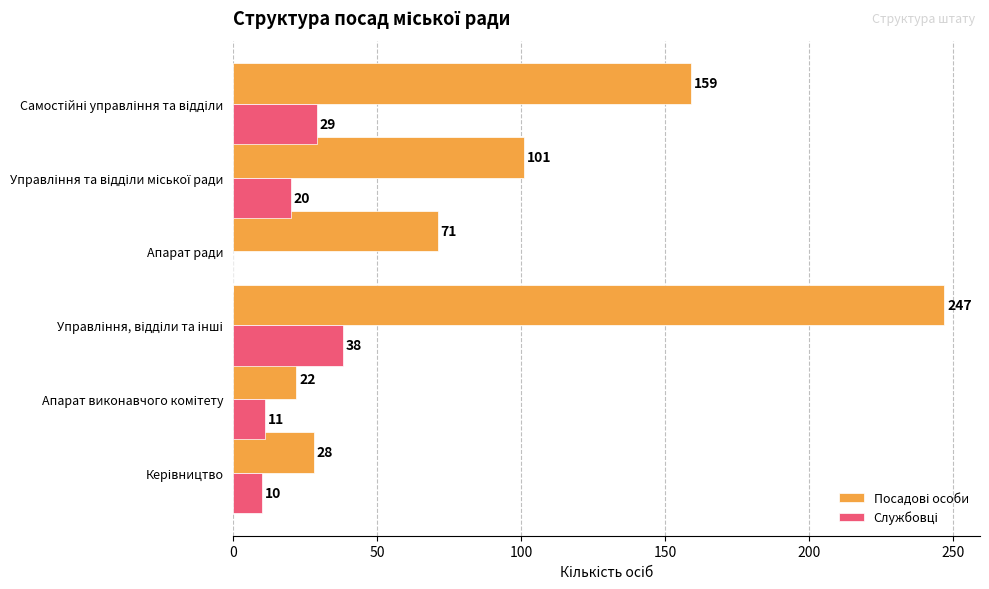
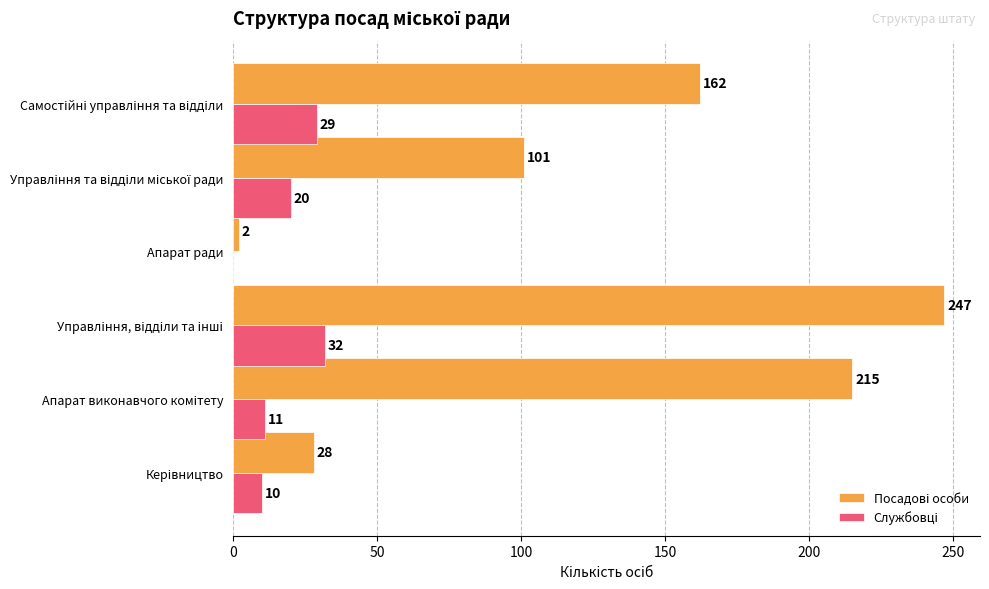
  {
    "Посадові особи": {
-     "Самостійні управління та відділи": 159,
+     "Самостійні управління та відділи": 162,
      "Управління та відділи міської ради": 101,
-     "Апарат ради": 71,
+     "Апарат ради": 2,
      "Управління, відділи та інші": 247,
-     "Апарат виконавчого комітету": 22,
+     "Апарат виконавчого комітету": 215,
      "Керівництво": 28
    },
    "Службовці": {
      "Самостійні управління та відділи": 29,
      "Управління та відділи міської ради": 20,
-     "Управління, відділи та інші": 38,
+     "Управління, відділи та інші": 32,
      "Апарат виконавчого комітету": 11,
      "Керівництво": 10
    }
  }
